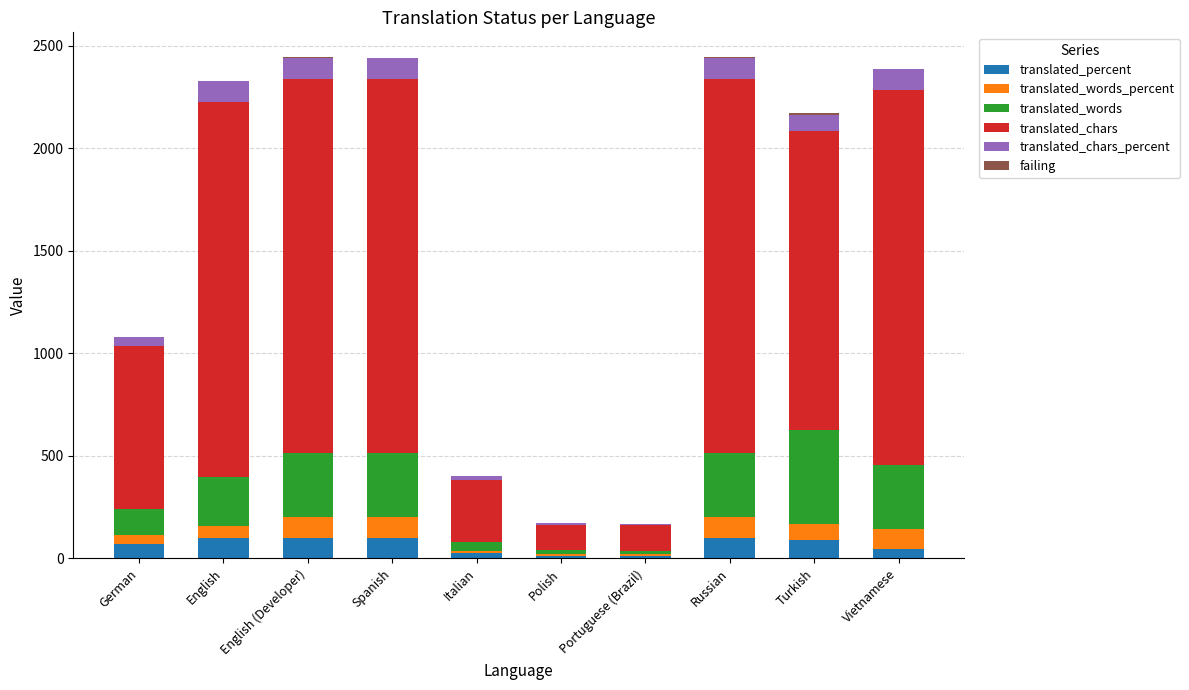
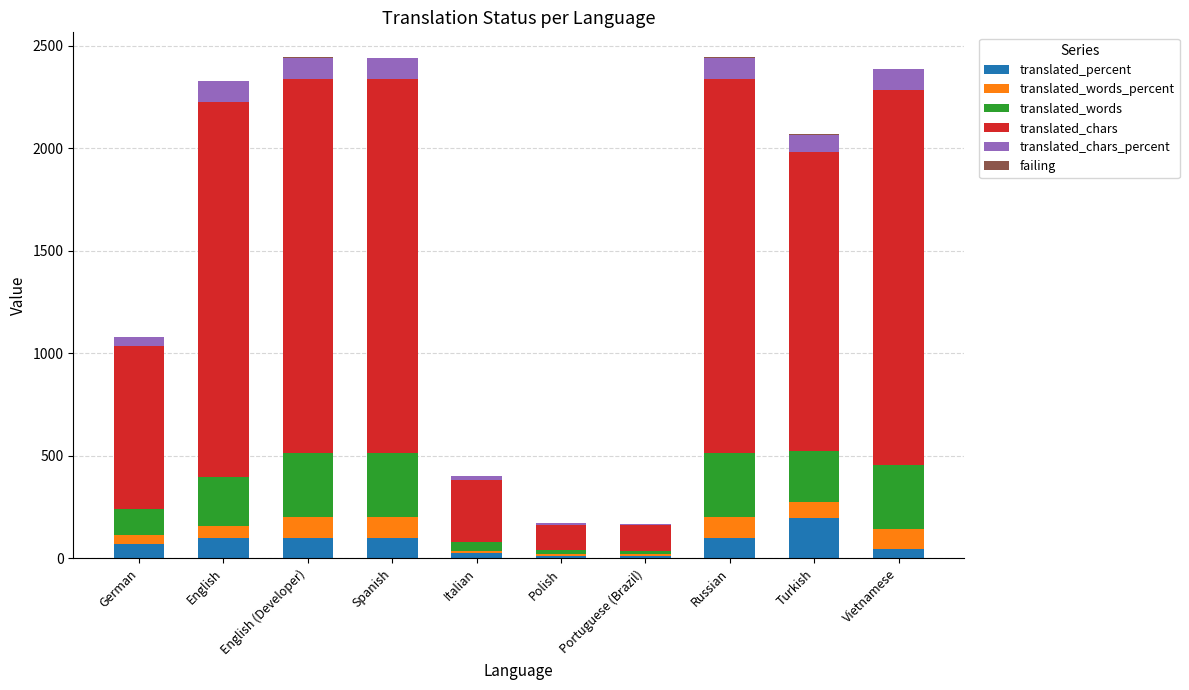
  {
    "translated_percent": {
      "German": 70,
      "English": 100,
      "English (Developer)": 100,
      "Spanish": 100,
      "Italian": 20,
      "Polish": 10,
      "Portuguese (Brazil)": 10,
      "Russian": 100,
-     "Turkish": 90,
+     "Turkish": 200,
      "Vietnamese": 50
    },
    "translated_words_percent": {
      "German": 40,
      "English": 60,
      "English (Developer)": 100,
      "Spanish": 100,
      "Italian": 10,
      "Russian": 100,
      "Turkish": 80,
      "Vietnamese": 100
    },
    "translated_words": {
      "German": 130,
      "English": 240,
      "English (Developer)": 310,
      "Spanish": 310,
      "Italian": 40,
      "Polish": 20,
      "Portuguese (Brazil)": 20,
      "Russian": 310,
-     "Turkish": 460,
+     "Turkish": 250,
      "Vietnamese": 310
    },
    "translated_chars": {
      "German": 790,
      "English": 1830,
      "English (Developer)": 1830,
      "Spanish": 1830,
      "Italian": 300,
      "Polish": 130,
      "Portuguese (Brazil)": 120,
      "Russian": 1830,
      "Turkish": 1460,
      "Vietnamese": 1830
    },
    "translated_chars_percent": {
      "German": 40,
      "English": 100,
      "English (Developer)": 100,
      "Spanish": 100,
      "Italian": 20,
      "Russian": 100,
      "Turkish": 80,
      "Vietnamese": 100
    },
    "failing": {
      "English": 0
    }
  }
